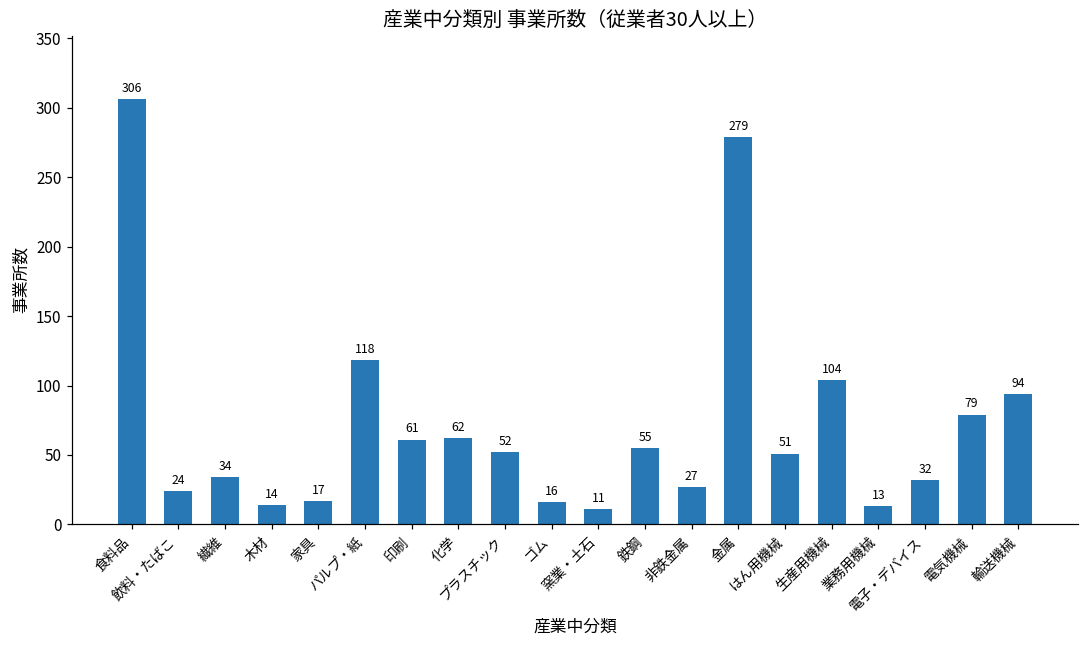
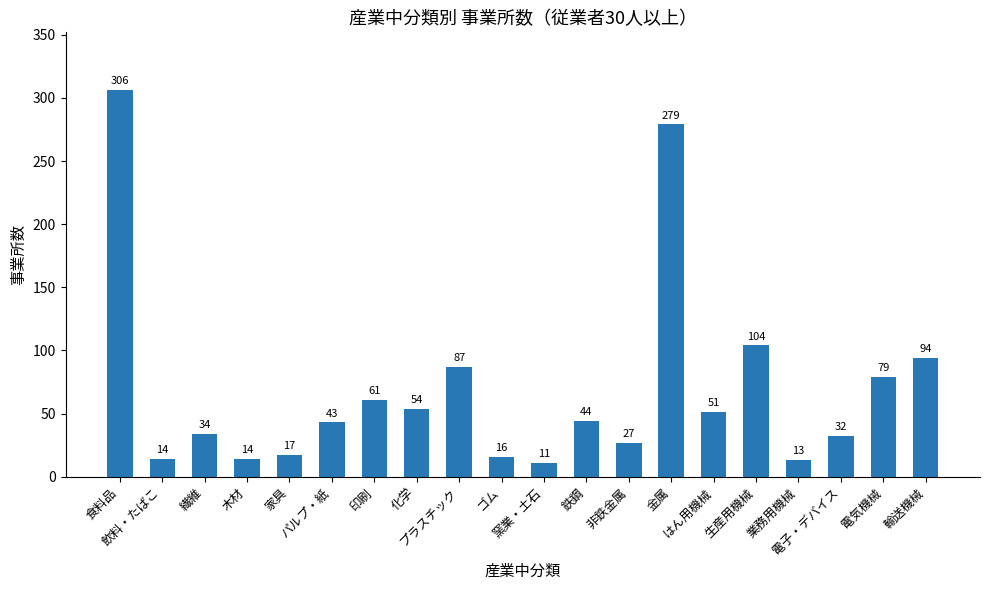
  {
    "食料品": 306,
-   "飲料・たばこ": 24,
+   "飲料・たばこ": 14,
    "繊維": 34,
    "木材": 14,
    "家具": 17,
-   "パルプ・紙": 118,
+   "パルプ・紙": 43,
    "印刷": 61,
-   "化学": 62,
-   "プラスチック": 52,
+   "化学": 54,
+   "プラスチック": 87,
    "ゴム": 16,
    "窯業・土石": 11,
-   "鉄鋼": 55,
+   "鉄鋼": 44,
    "非鉄金属": 27,
    "金属": 279,
    "はん用機械": 51,
    "生産用機械": 104,
    "業務用機械": 13,
    "電子・デバイス": 32,
    "電気機械": 79,
    "輸送機械": 94
  }
